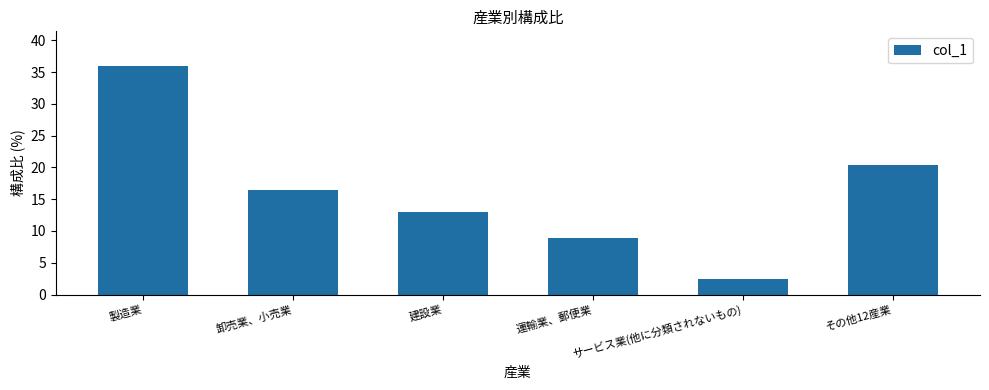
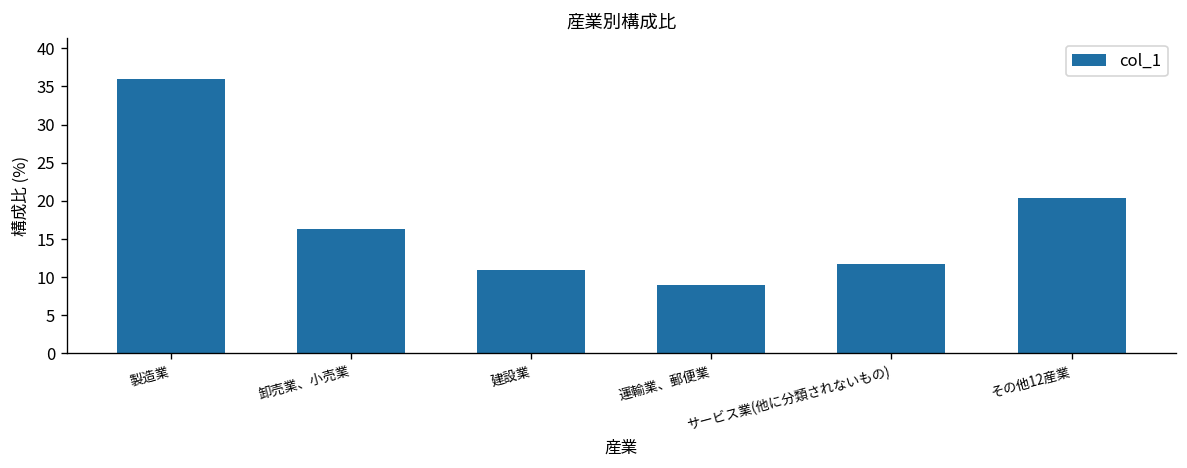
  {
    "製造業": 36,
    "卸売業、小売業": 16,
-   "建設業": 13,
+   "建設業": 11,
    "運輸業、郵便業": 9,
-   "サービス業(他に分類されないもの)": 2,
+   "サービス業(他に分類されないもの)": 12,
    "その他12産業": 20
  }
